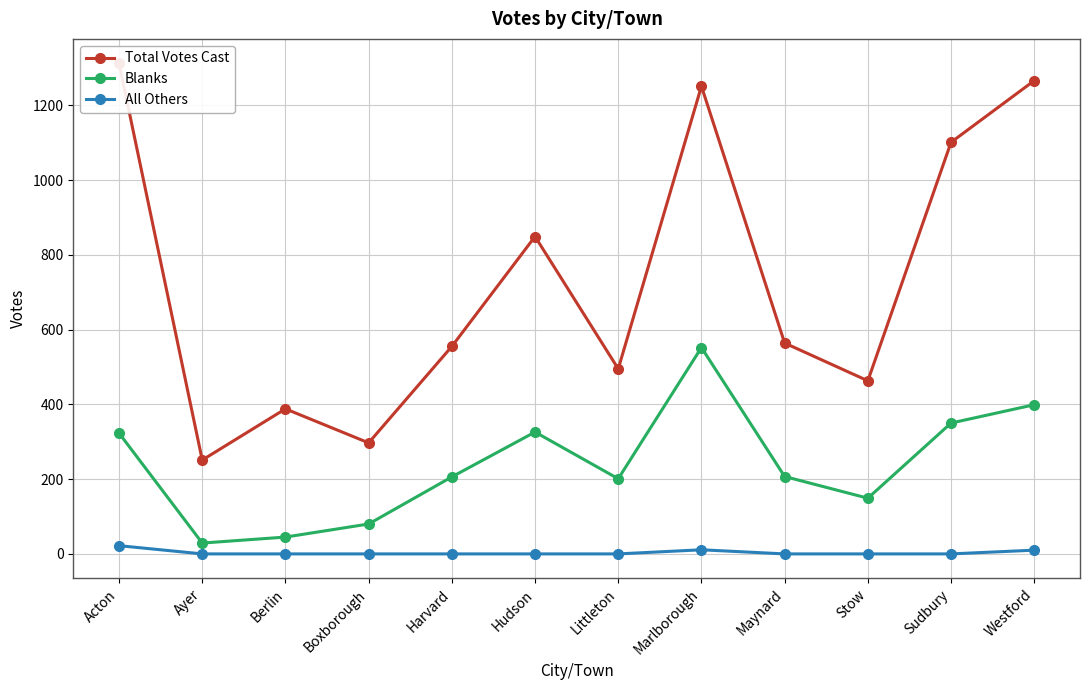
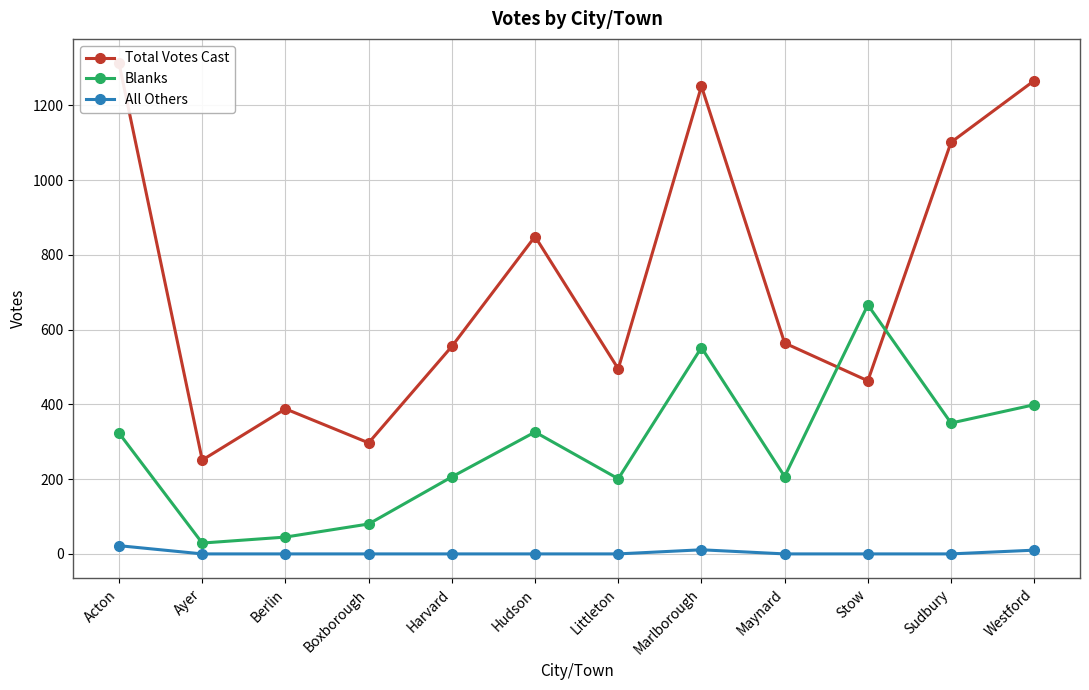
  {
    "Total Votes Cast": {
      "Ayer": 250,
      "Berlin": 390,
      "Boxborough": 300,
      "Harvard": 560,
      "Hudson": 850,
      "Littleton": 500,
      "Marlborough": 1250,
      "Maynard": 560,
      "Stow": 460,
      "Sudbury": 1100,
      "Westford": 1270
    },
    "Blanks": {
      "Acton": 320,
      "Ayer": 30,
      "Berlin": 50,
      "Boxborough": 80,
      "Harvard": 210,
      "Hudson": 330,
      "Littleton": 200,
      "Marlborough": 550,
      "Maynard": 210,
-     "Stow": 150,
+     "Stow": 670,
      "Sudbury": 350,
      "Westford": 400
    },
    "All Others": {
      "Acton": 20,
      "Ayer": 0,
      "Berlin": 0,
      "Boxborough": 0,
      "Harvard": 0,
      "Hudson": 0,
      "Littleton": 0,
      "Marlborough": 10,
      "Maynard": 0,
      "Stow": 0,
      "Sudbury": 0,
      "Westford": 10
    }
  }
